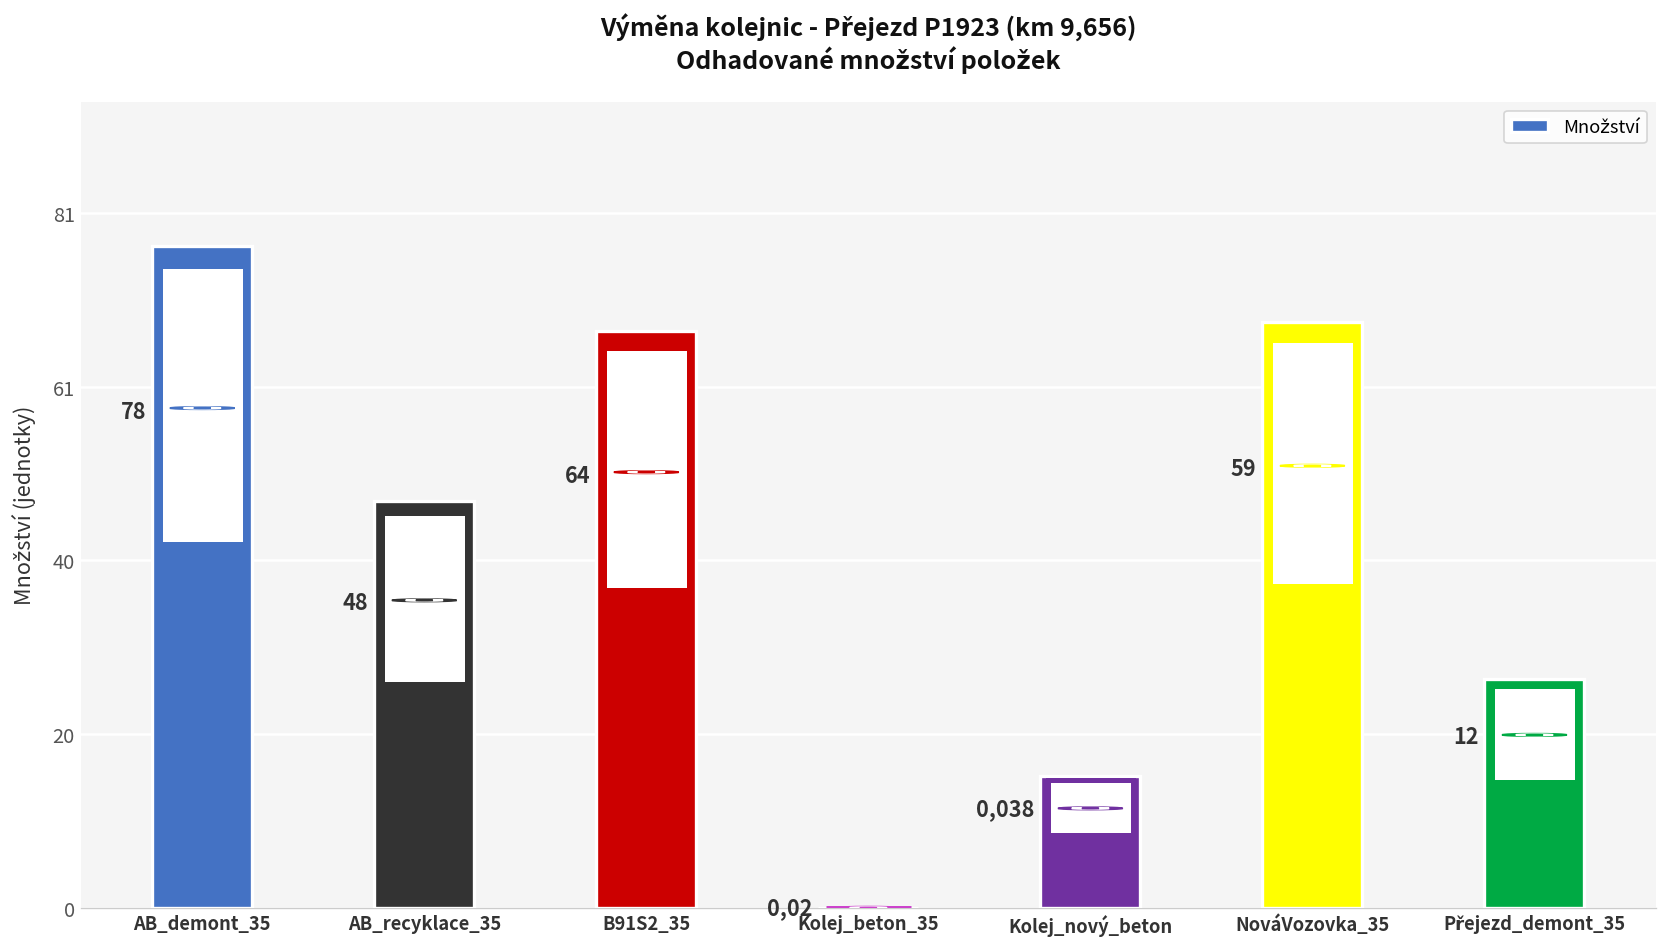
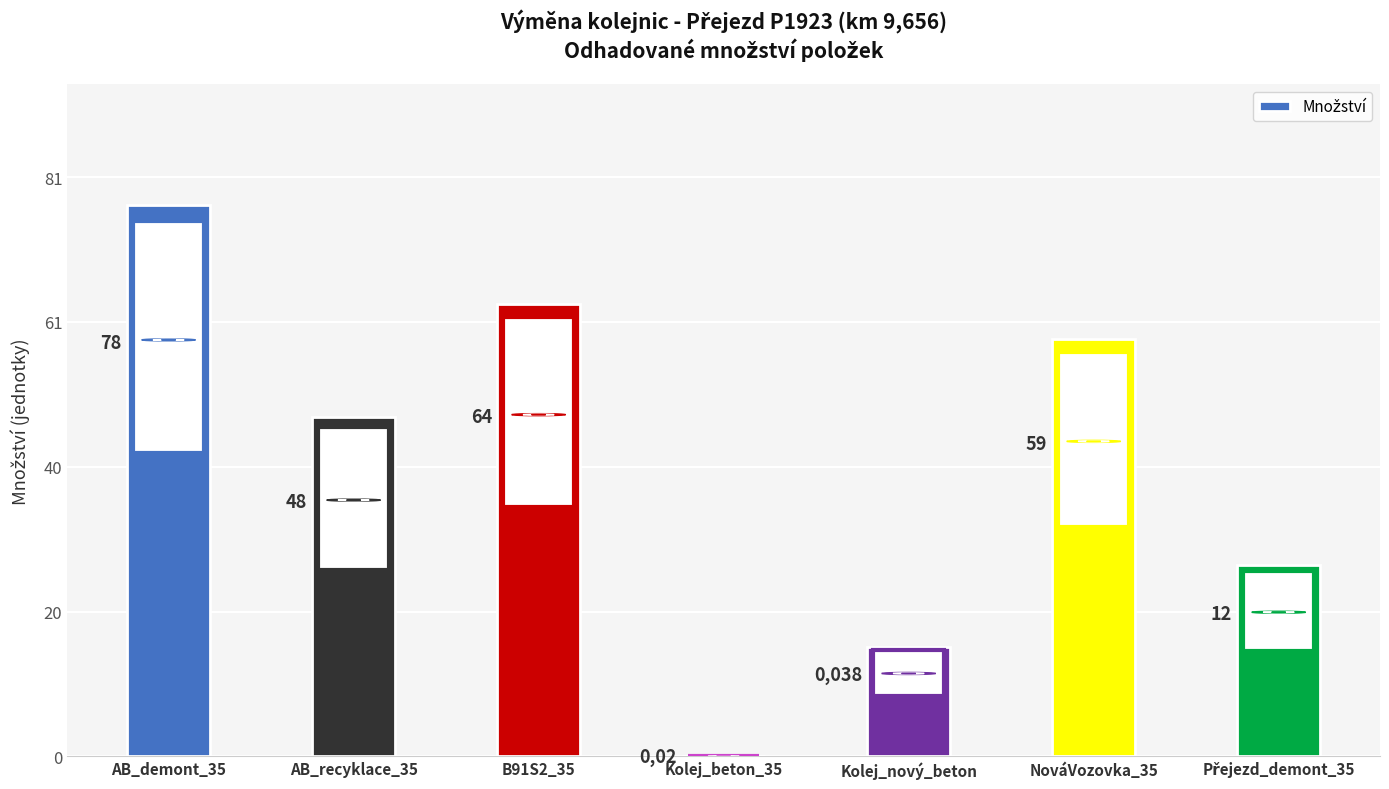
  {
    "AB_demont_35": 78,
    "AB_recyklace_35": 48,
-   "B91S2_35": 68,
+   "B91S2_35": 64,
    "Kolej_nový_beton": 16,
-   "NováVozovka_35": 69,
+   "NováVozovka_35": 59,
    "Přejezd_demont_35": 27
  }
